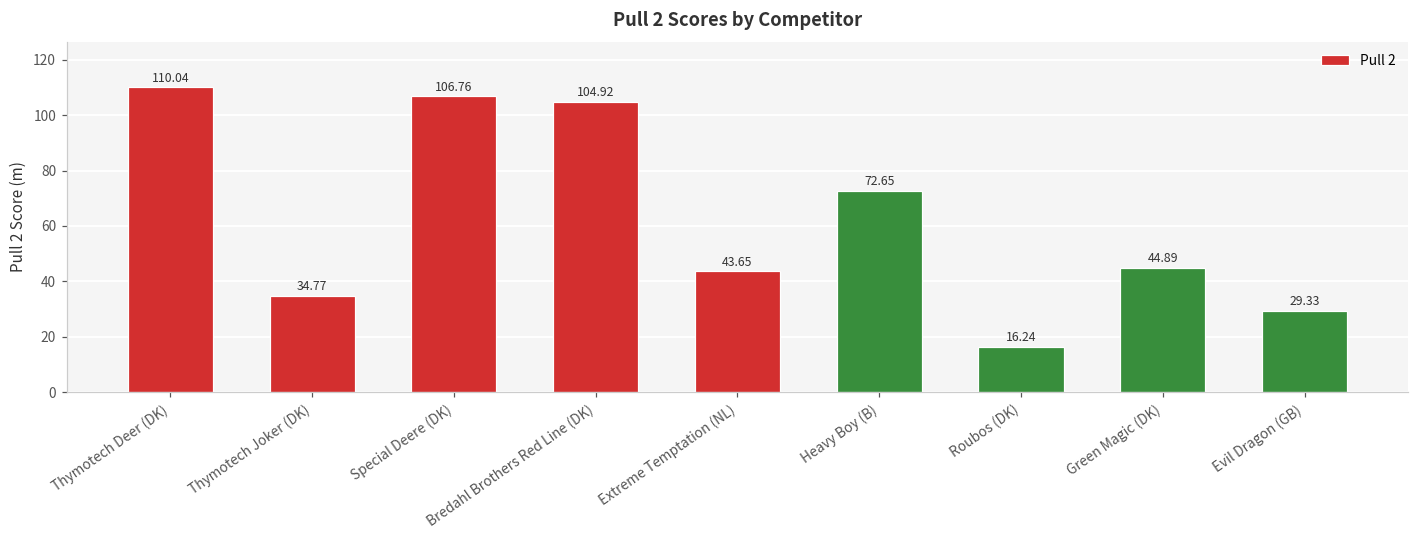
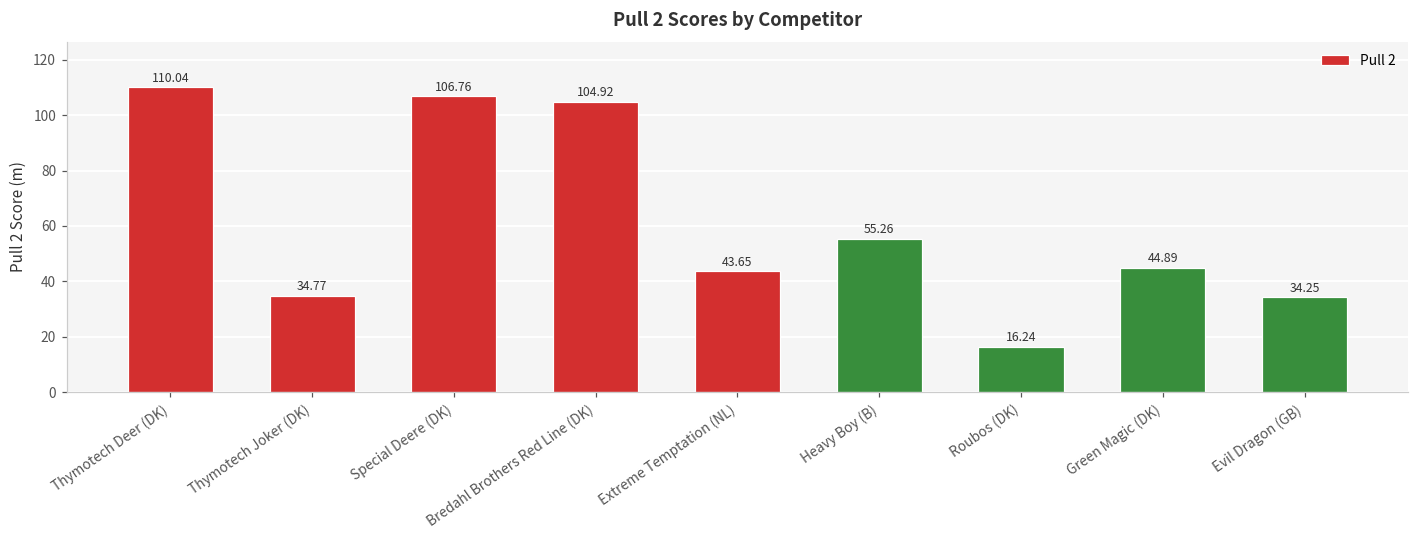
  {
    "Thymotech Deer (DK)": 110.04,
    "Thymotech Joker (DK)": 34.77,
    "Special Deere (DK)": 106.76,
    "Bredahl Brothers Red Line (DK)": 104.92,
    "Extreme Temptation (NL)": 43.65,
-   "Heavy Boy (B)": 72.65,
+   "Heavy Boy (B)": 55.26,
    "Roubos (DK)": 16.24,
    "Green Magic (DK)": 44.89,
-   "Evil Dragon (GB)": 29.33
+   "Evil Dragon (GB)": 34.25
  }
